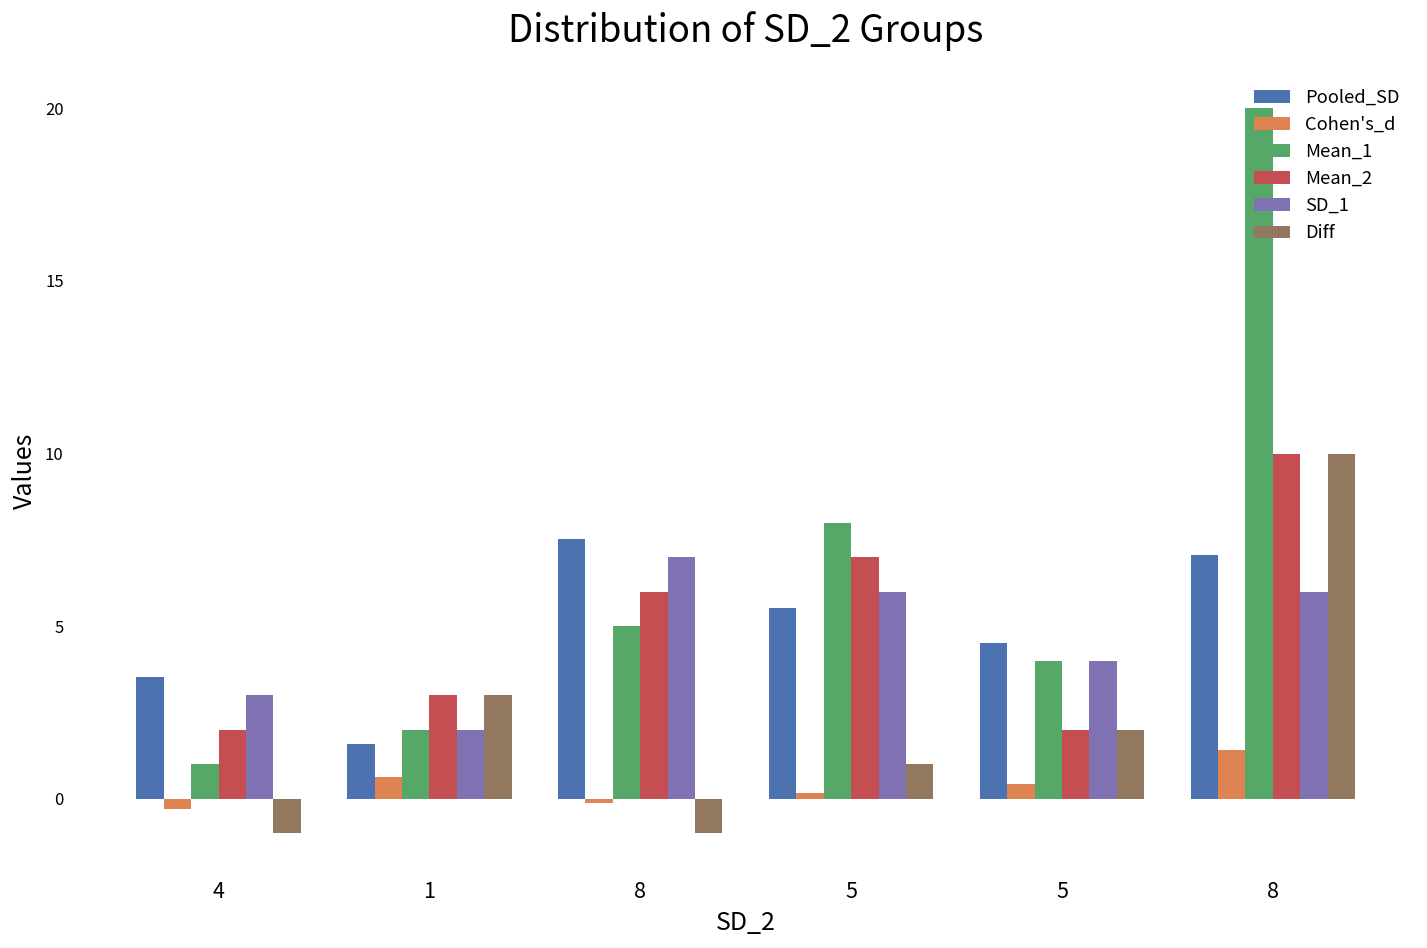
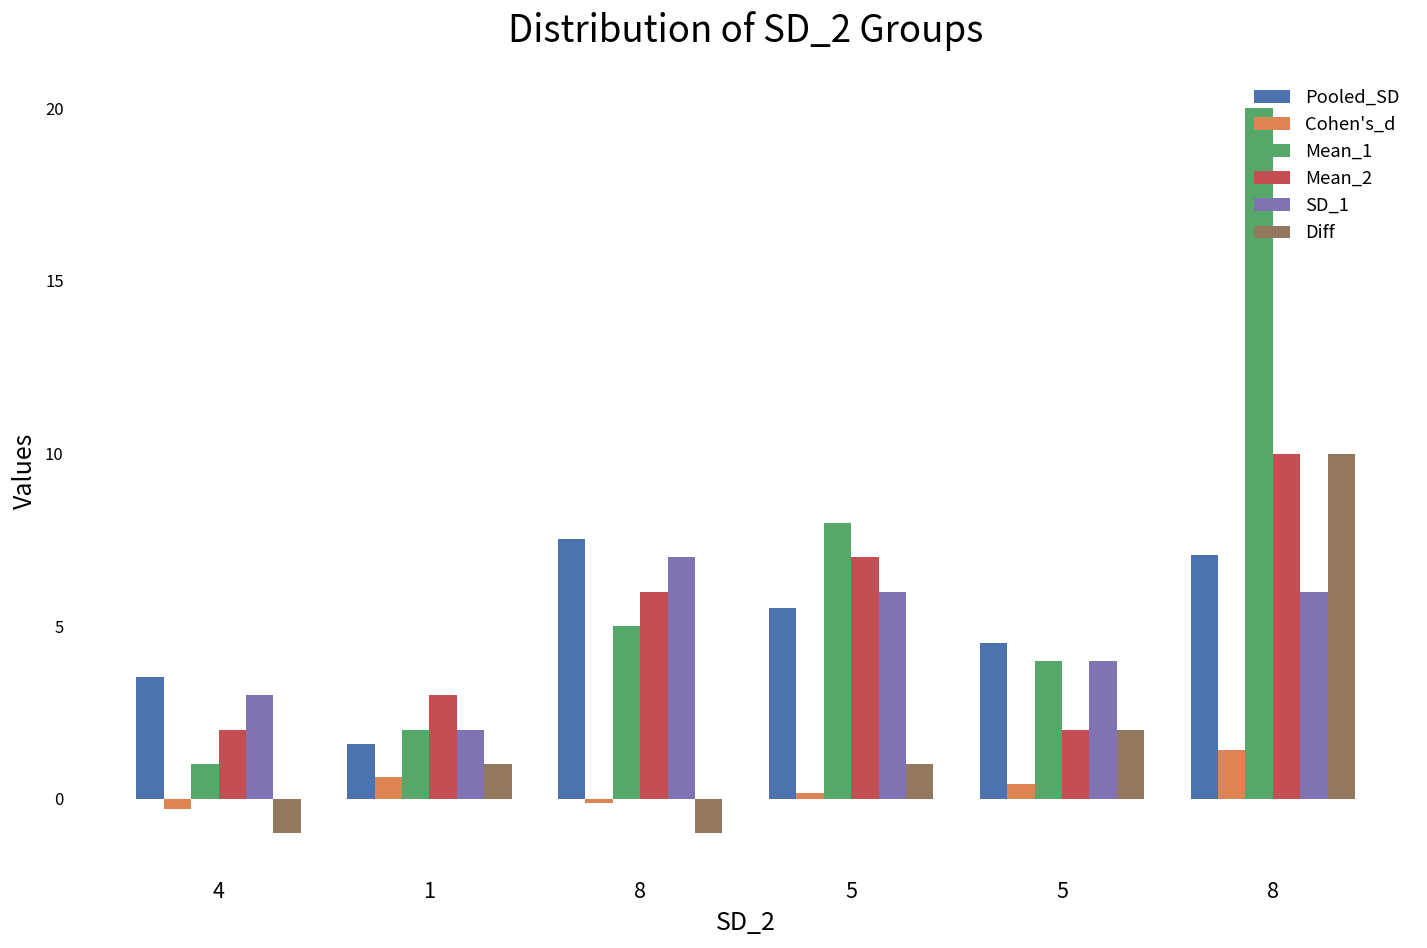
  {
    "Mean_1": {
      "4": 1,
      "1": 2
    },
    "Diff": {
      "4": -1,
-     "1": 3
+     "1": 1
    }
  }
